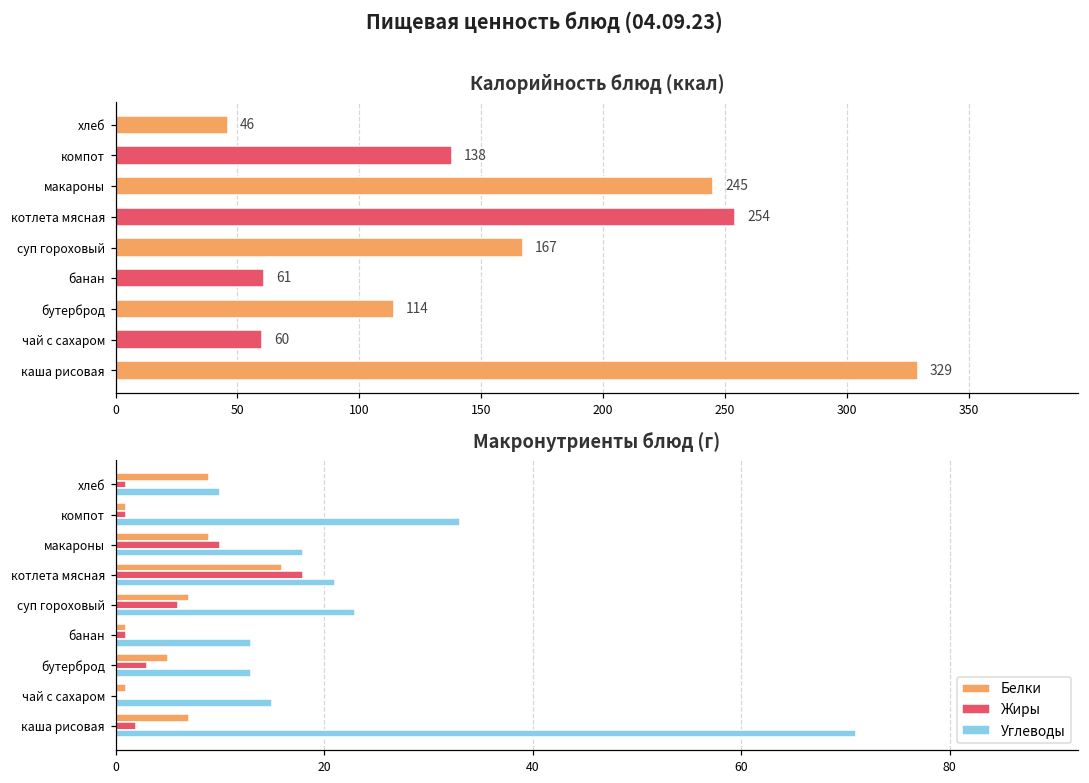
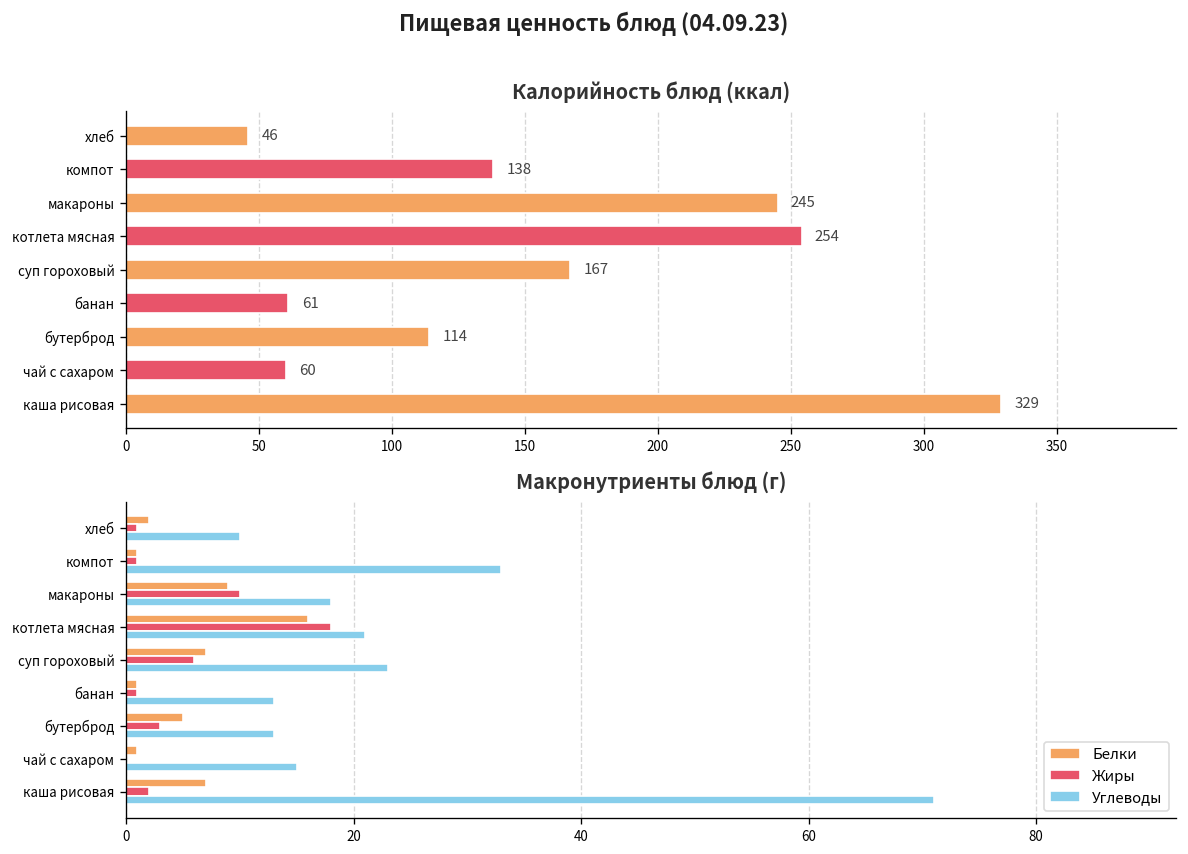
  {
    "Калорийность блюд (ккал)": {
      "хлеб": 46,
      "компот": 138,
      "макароны": 245,
      "котлета мясная": 254,
      "суп гороховый": 167,
      "банан": 61,
      "бутерброд": 114,
      "чай с сахаром": 60,
      "каша рисовая": 329
    },
    "Макронутриенты блюд (г)": {
      "Белки": {
-       "хлеб": 9,
+       "хлеб": 2,
        "компот": 1,
        "макароны": 9,
        "котлета мясная": 16,
        "суп гороховый": 7,
        "банан": 1,
        "бутерброд": 5,
        "чай с сахаром": 1,
        "каша рисовая": 7
      },
      "Жиры": {
        "хлеб": 1,
        "компот": 1,
        "макароны": 10,
        "котлета мясная": 18,
        "суп гороховый": 6,
        "банан": 1,
        "бутерброд": 3,
        "чай с сахаром": 0,
        "каша рисовая": 2
      },
      "Углеводы": {
        "хлеб": 10,
        "компот": 33,
        "макароны": 18,
        "котлета мясная": 21,
        "суп гороховый": 23,
        "банан": 13,
        "бутерброд": 13,
        "чай с сахаром": 15,
        "каша рисовая": 71
      }
    }
  }
